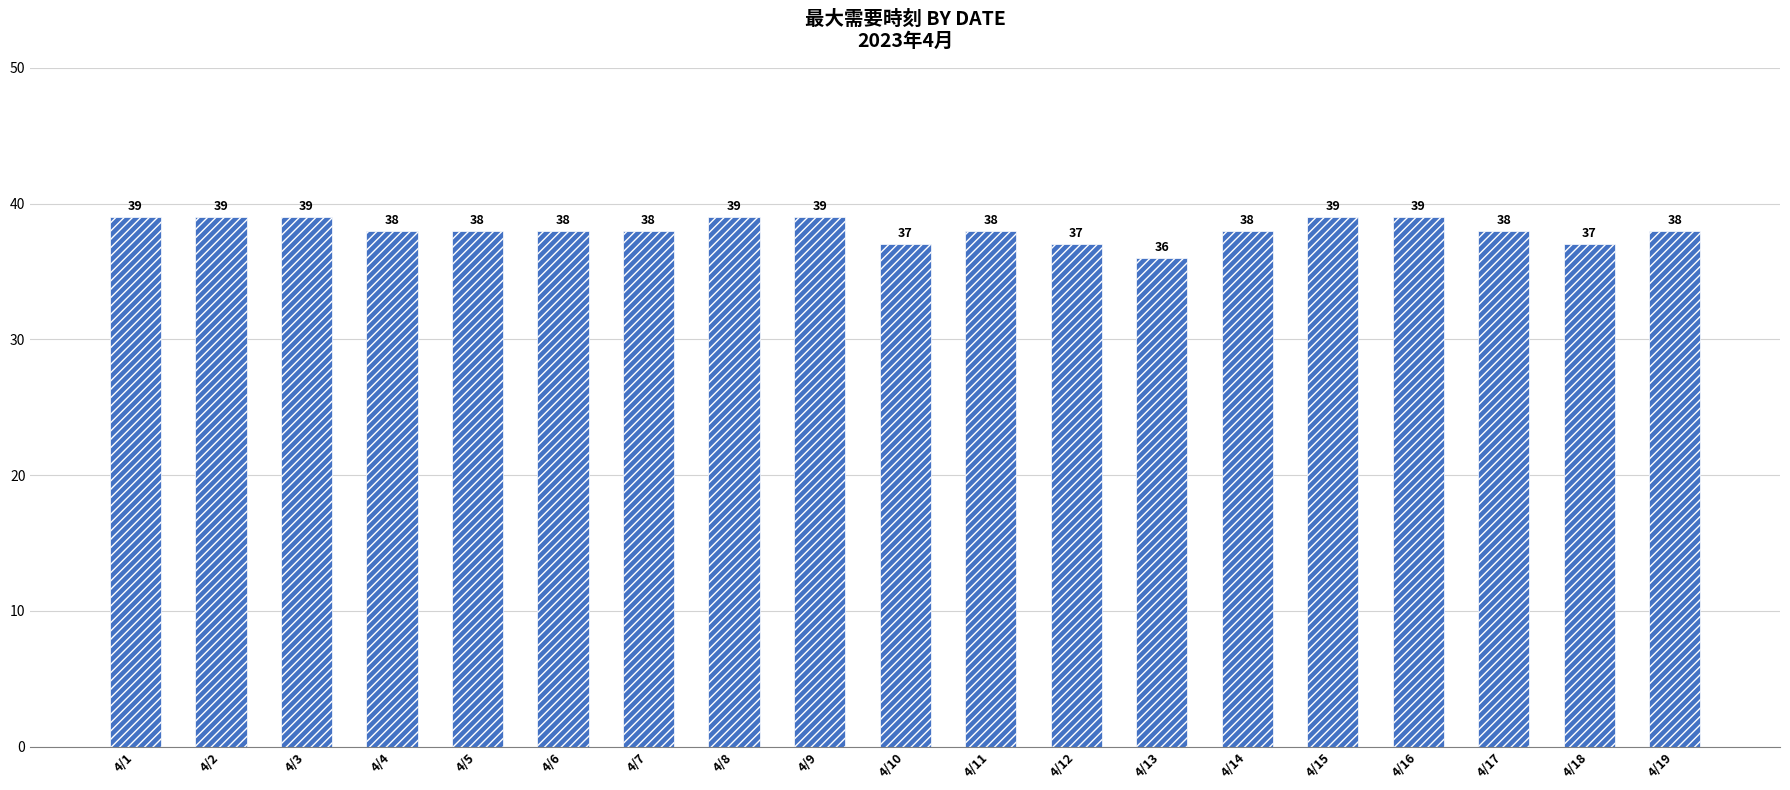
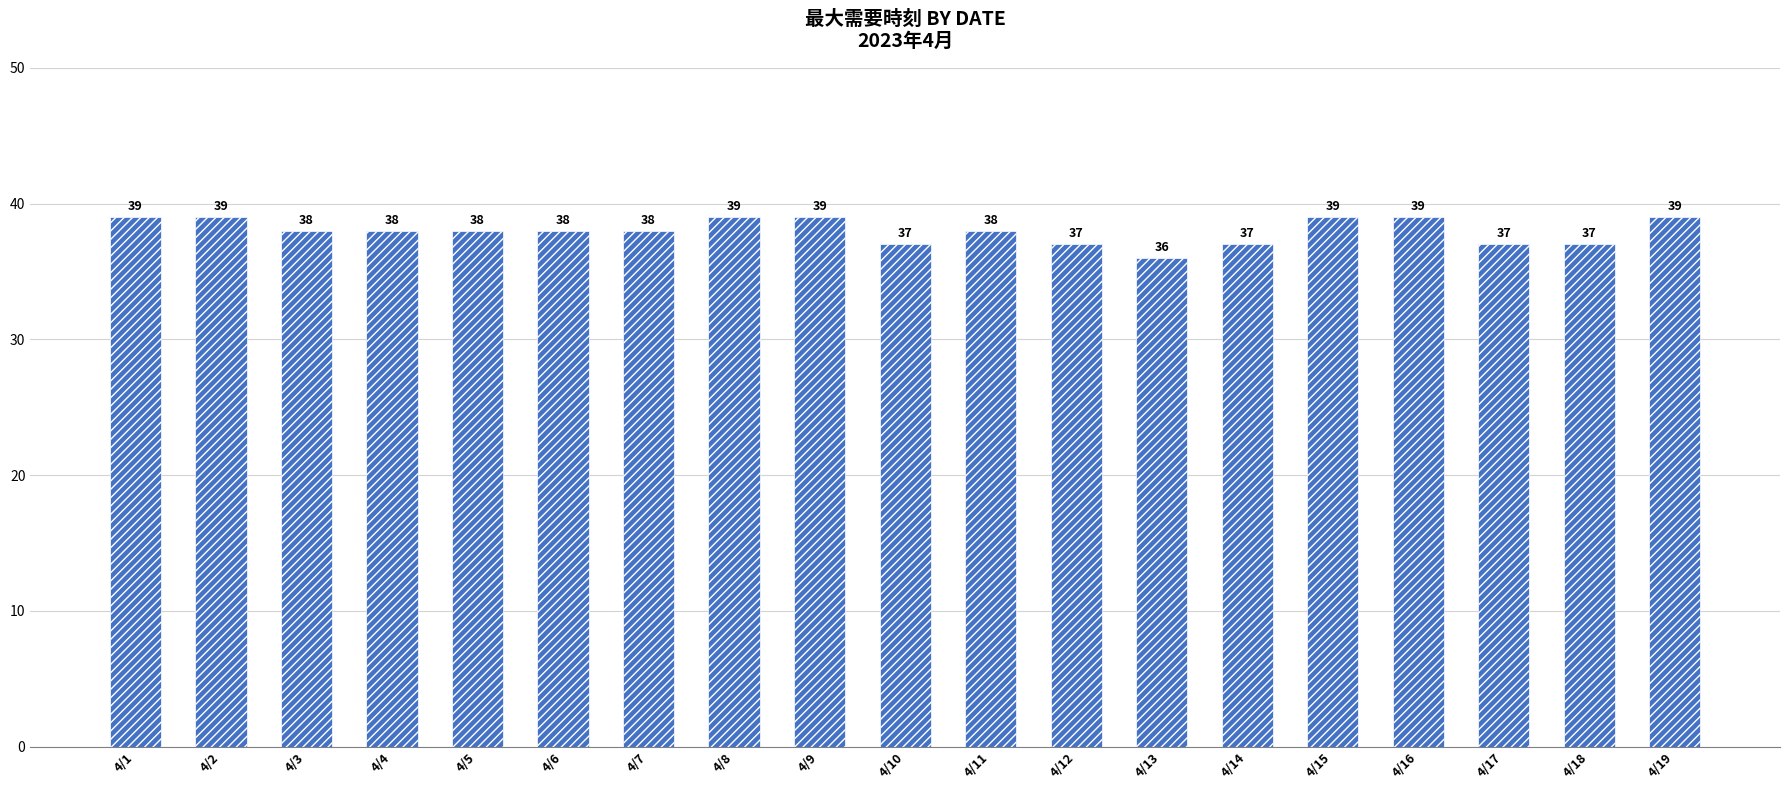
  {
    "4/1": 39,
    "4/2": 39,
-   "4/3": 39,
+   "4/3": 38,
    "4/4": 38,
    "4/5": 38,
    "4/6": 38,
    "4/7": 38,
    "4/8": 39,
    "4/9": 39,
    "4/10": 37,
    "4/11": 38,
    "4/12": 37,
    "4/13": 36,
-   "4/14": 38,
+   "4/14": 37,
    "4/15": 39,
    "4/16": 39,
-   "4/17": 38,
+   "4/17": 37,
    "4/18": 37,
-   "4/19": 38
+   "4/19": 39
  }
